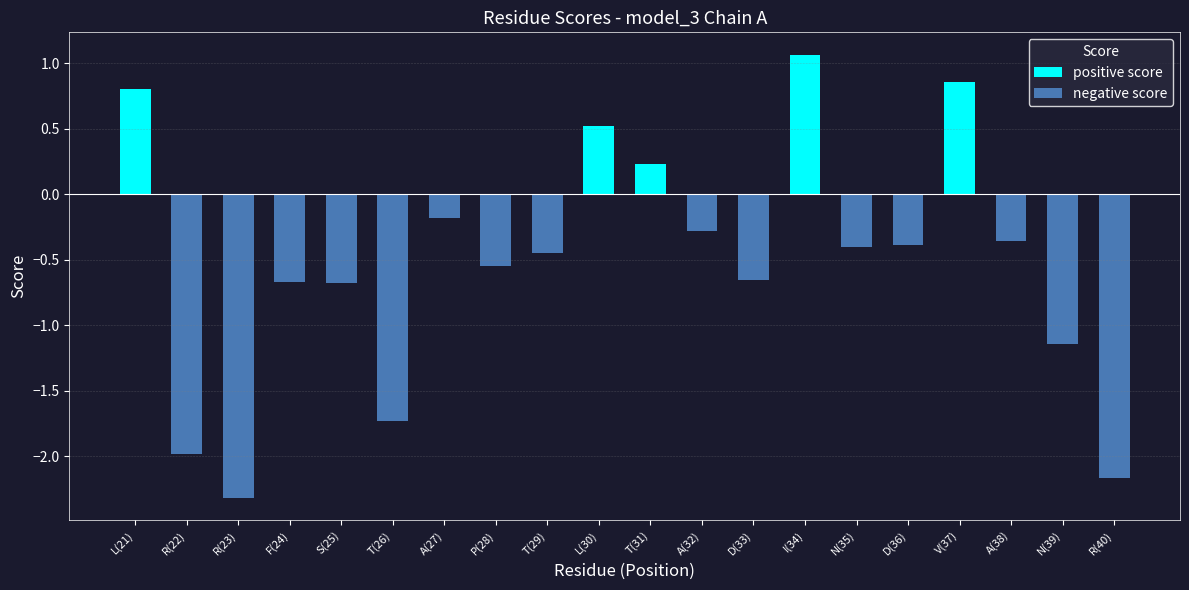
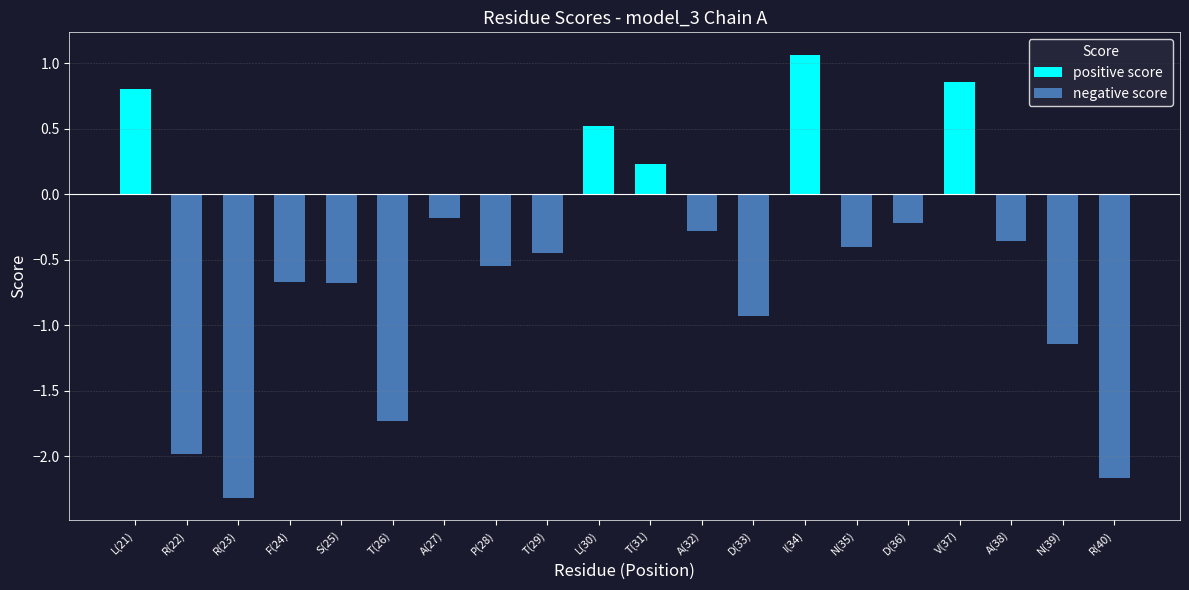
  {
    "L(21)": 0.81,
    "R(22)": -1.98,
    "R(23)": -2.32,
    "F(24)": -0.67,
    "S(25)": -0.67,
    "T(26)": -1.73,
    "A(27)": -0.18,
    "P(28)": -0.55,
    "T(29)": -0.45,
    "L(30)": 0.52,
    "T(31)": 0.23,
    "A(32)": -0.28,
-   "D(33)": -0.66,
+   "D(33)": -0.93,
    "I(34)": 1.07,
    "N(35)": -0.40,
-   "D(36)": -0.39,
+   "D(36)": -0.22,
    "V(37)": 0.86,
    "A(38)": -0.36,
    "N(39)": -1.15,
    "R(40)": -2.17
  }
